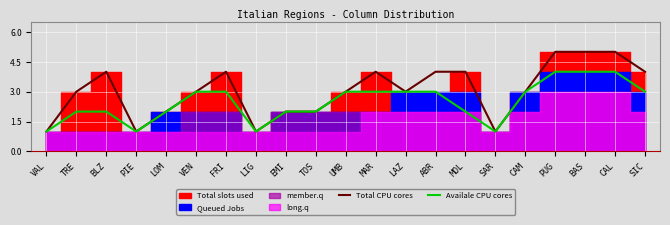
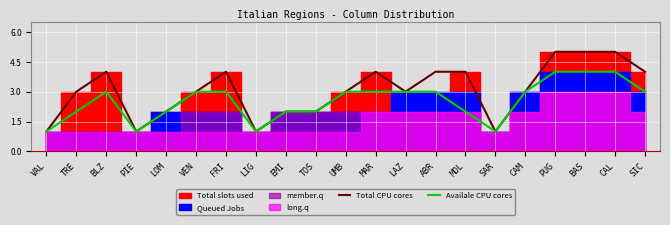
  {
    "Total CPU cores": {
      "TRE": 3,
      "BLZ": 4,
      "FRI": 4,
      "MAR": 4,
      "ABR": 4,
      "MOL": 4,
      "PUG": 5,
      "BAS": 5,
      "CAL": 5
    },
    "Availale CPU cores": {
      "TRE": 2,
-     "BLZ": 2,
+     "BLZ": 3,
      "FRI": 3,
      "MAR": 3,
      "ABR": 3,
      "MOL": 2,
      "PUG": 4,
      "BAS": 4,
      "CAL": 4
    }
  }
